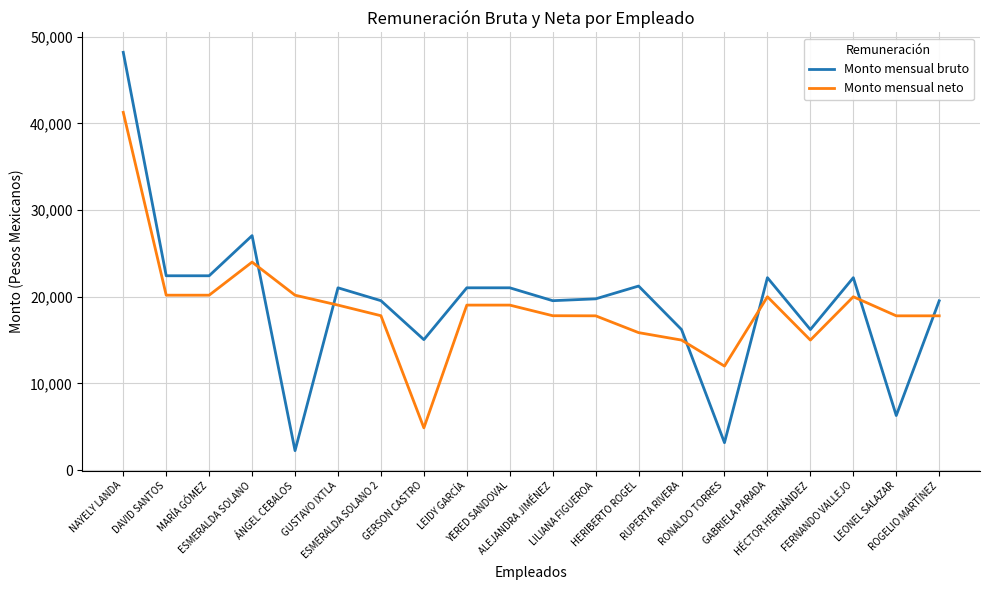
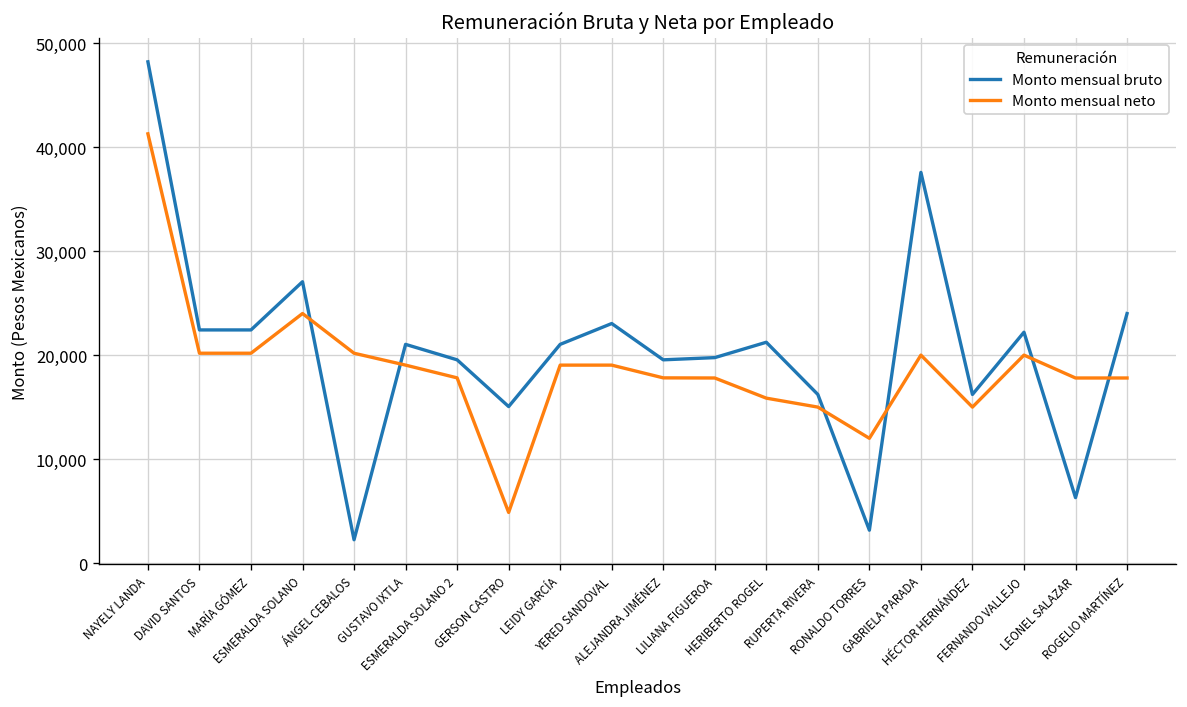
  {
    "Monto mensual bruto": {
      "NAYELY LANDA": "48,000",
      "DAVID SANTOS": "22,000",
      "MARÍA GÓMEZ": "22,000",
      "ESMERALDA SOLANO": "27,000",
      "ÁNGEL CEBALOS": "2,000",
      "GUSTAVO IXTLA": "21,000",
      "ESMERALDA SOLANO 2": "20,000",
      "GERSON CASTRO": "15,000",
      "LEIDY GARCÍA": "21,000",
-     "YERED SANDOVAL": "21,000",
+     "YERED SANDOVAL": "23,000",
      "ALEJANDRA JIMÉNEZ": "20,000",
      "LILIANA FIGUEROA": "20,000",
      "HERIBERTO ROGEL": "21,000",
      "RUPERTA RIVERA": "16,000",
      "RONALDO TORRES": "3,000",
-     "GABRIELA PARADA": "22,000",
+     "GABRIELA PARADA": "38,000",
      "HÉCTOR HERNÁNDEZ": "16,000",
      "FERNANDO VALLEJO": "22,000",
      "LEONEL SALAZAR": "6,000",
-     "ROGELIO MARTÍNEZ": "20,000"
+     "ROGELIO MARTÍNEZ": "24,000"
    },
    "Monto mensual neto": {
      "NAYELY LANDA": "41,000",
      "DAVID SANTOS": "20,000",
      "MARÍA GÓMEZ": "20,000",
      "ESMERALDA SOLANO": "24,000",
      "ÁNGEL CEBALOS": "20,000",
      "GUSTAVO IXTLA": "19,000",
      "ESMERALDA SOLANO 2": "18,000",
      "GERSON CASTRO": "5,000",
      "LEIDY GARCÍA": "19,000",
      "YERED SANDOVAL": "19,000",
      "ALEJANDRA JIMÉNEZ": "18,000",
      "LILIANA FIGUEROA": "18,000",
      "HERIBERTO ROGEL": "16,000",
      "RUPERTA RIVERA": "15,000",
      "RONALDO TORRES": "12,000",
      "GABRIELA PARADA": "20,000",
      "HÉCTOR HERNÁNDEZ": "15,000",
      "FERNANDO VALLEJO": "20,000",
      "LEONEL SALAZAR": "18,000",
      "ROGELIO MARTÍNEZ": "18,000"
    }
  }
